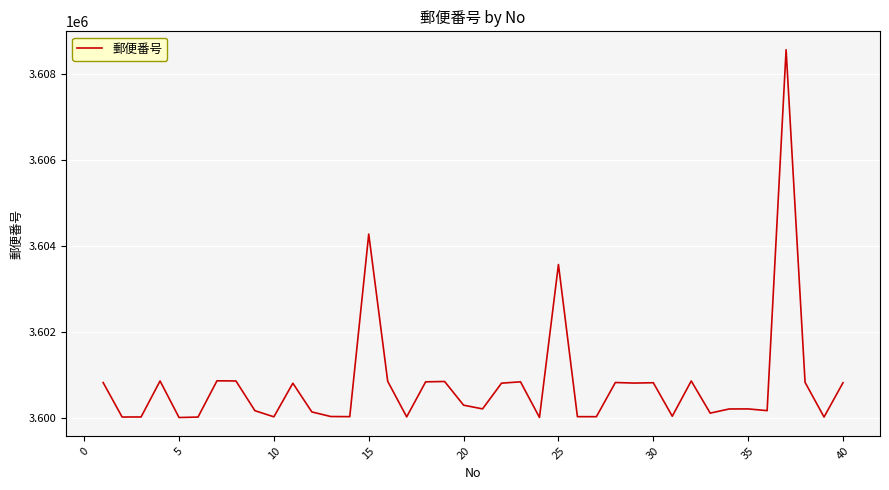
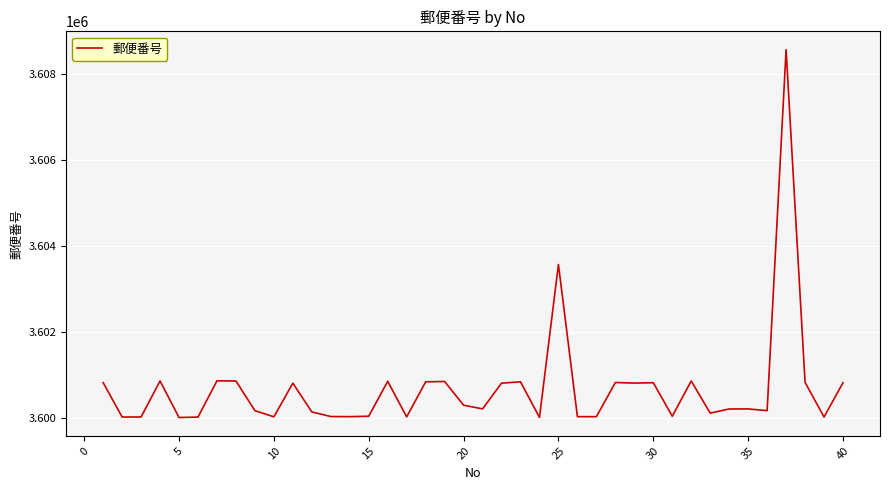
  {
    "5": 3600000,
    "10": 3600000,
-   "15": 3604300,
+   "15": 3600000,
    "20": 3600300,
    "25": 3603600,
    "30": 3600800,
    "35": 3600200,
    "40": 3600800
  }
